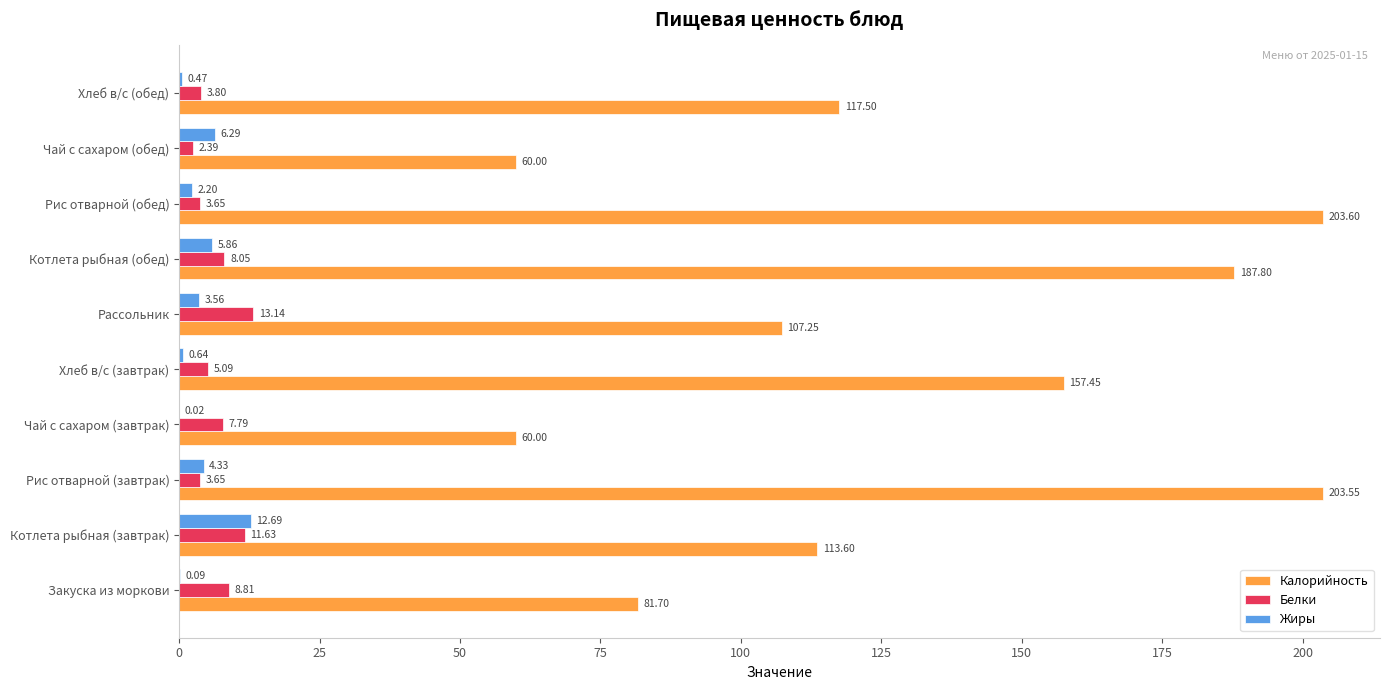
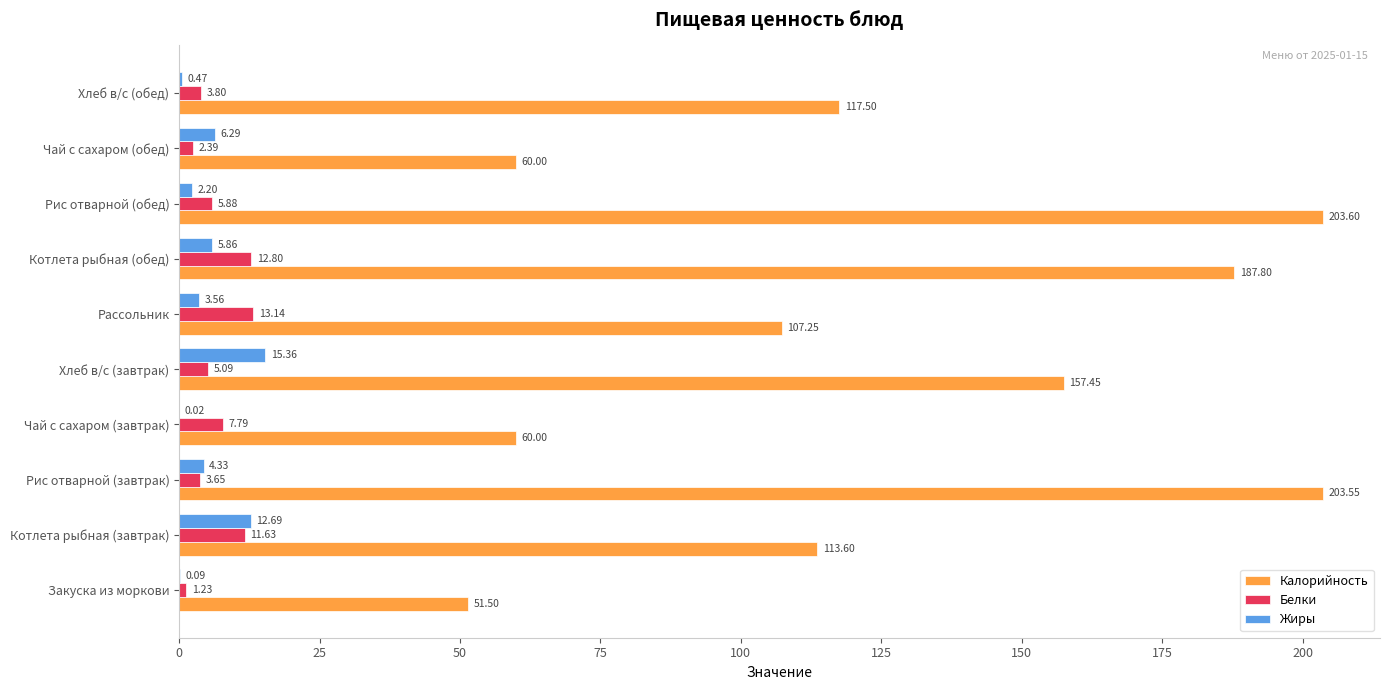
  {
    "Калорийность": {
      "Хлеб в/с (обед)": 117.50,
      "Чай с сахаром (обед)": 60.00,
      "Рис отварной (обед)": 203.60,
      "Котлета рыбная (обед)": 187.80,
      "Рассольник": 107.25,
      "Хлеб в/с (завтрак)": 157.45,
      "Чай с сахаром (завтрак)": 60.00,
      "Рис отварной (завтрак)": 203.55,
      "Котлета рыбная (завтрак)": 113.60,
-     "Закуска из моркови": 81.70
+     "Закуска из моркови": 51.50
    },
    "Белки": {
      "Хлеб в/с (обед)": 3.80,
      "Чай с сахаром (обед)": 2.39,
-     "Рис отварной (обед)": 3.65,
-     "Котлета рыбная (обед)": 8.05,
+     "Рис отварной (обед)": 5.88,
+     "Котлета рыбная (обед)": 12.80,
      "Рассольник": 13.14,
      "Хлеб в/с (завтрак)": 5.09,
      "Чай с сахаром (завтрак)": 7.79,
      "Рис отварной (завтрак)": 3.65,
      "Котлета рыбная (завтрак)": 11.63,
-     "Закуска из моркови": 8.81
+     "Закуска из моркови": 1.23
    },
    "Жиры": {
      "Хлеб в/с (обед)": 0.47,
      "Чай с сахаром (обед)": 6.29,
      "Рис отварной (обед)": 2.20,
      "Котлета рыбная (обед)": 5.86,
      "Рассольник": 3.56,
-     "Хлеб в/с (завтрак)": 0.64,
+     "Хлеб в/с (завтрак)": 15.36,
      "Чай с сахаром (завтрак)": 0.02,
      "Рис отварной (завтрак)": 4.33,
      "Котлета рыбная (завтрак)": 12.69,
      "Закуска из моркови": 0.09
    }
  }
